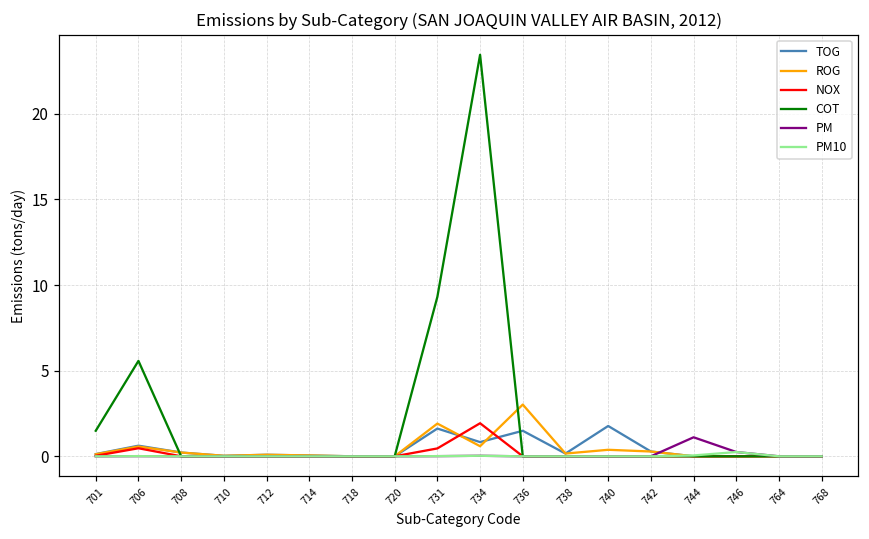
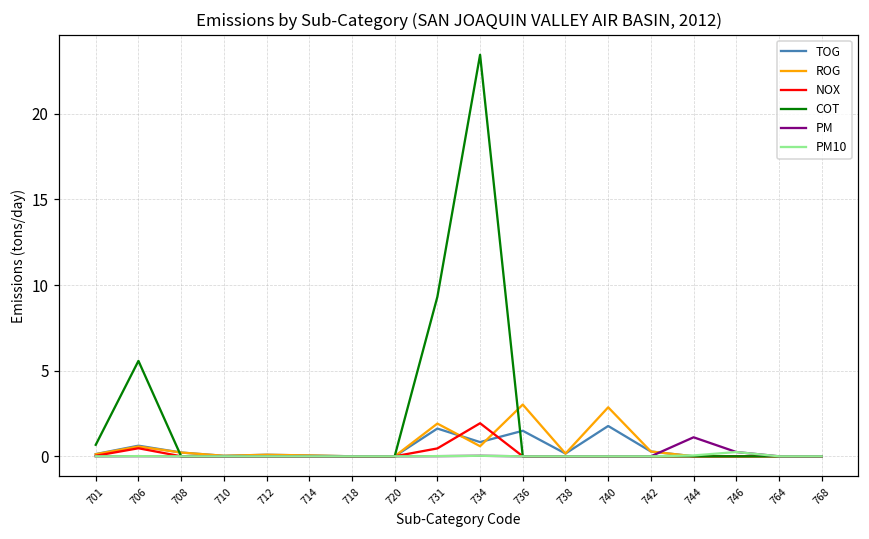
  {
    "TOG": {
      "731": 1.6,
      "734": 0.8,
      "736": 1.5,
      "740": 1.8
    },
    "ROG": {
      "731": 1.9,
      "734": 0.6,
      "736": 3.0,
-     "740": 0.4
+     "740": 2.9
    },
    "NOX": {
      "731": 0.5,
      "734": 1.9
    },
    "COT": {
-     "701": 1.5,
+     "701": 0.7,
      "706": 5.6,
      "731": 9.3,
      "734": 23.4
    },
    "PM": {
      "744": 1.1
    }
  }
